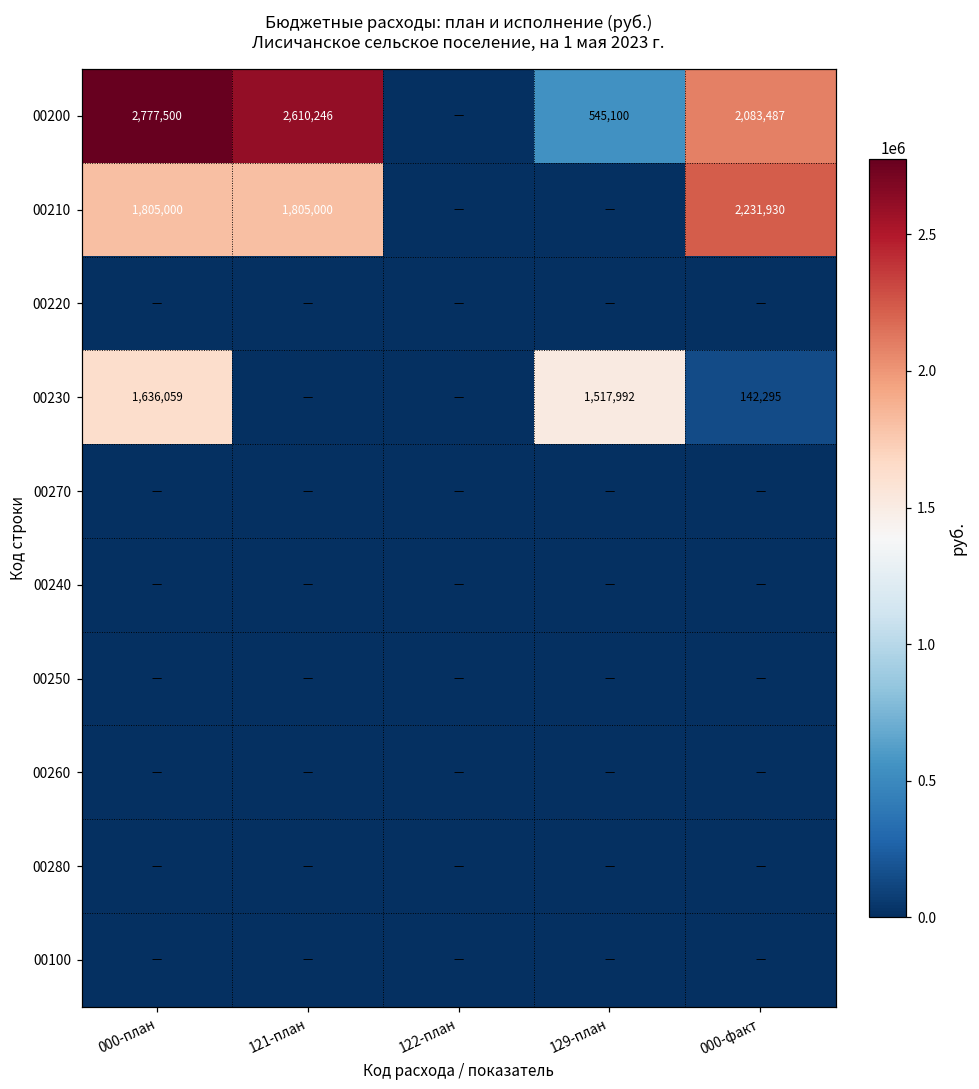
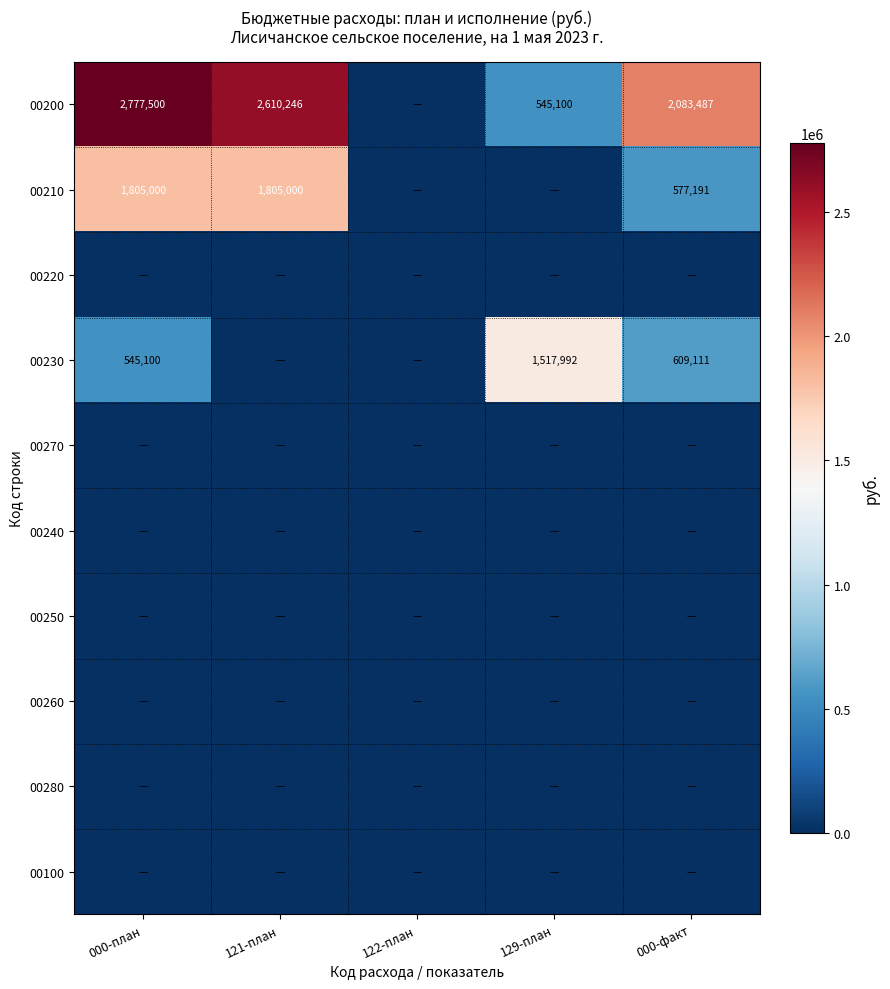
  {
    "00200": {
      "000-план": "2,777,500",
      "121-план": "2,610,246",
      "129-план": "545,100",
      "000-факт": "2,083,487"
    },
    "00210": {
      "000-план": "1,805,000",
      "121-план": "1,805,000",
-     "000-факт": "2,231,930"
+     "000-факт": "577,191"
    },
    "00230": {
-     "000-план": "1,636,059",
+     "000-план": "545,100",
      "129-план": "1,517,992",
-     "000-факт": "142,295"
+     "000-факт": "609,111"
    }
  }
